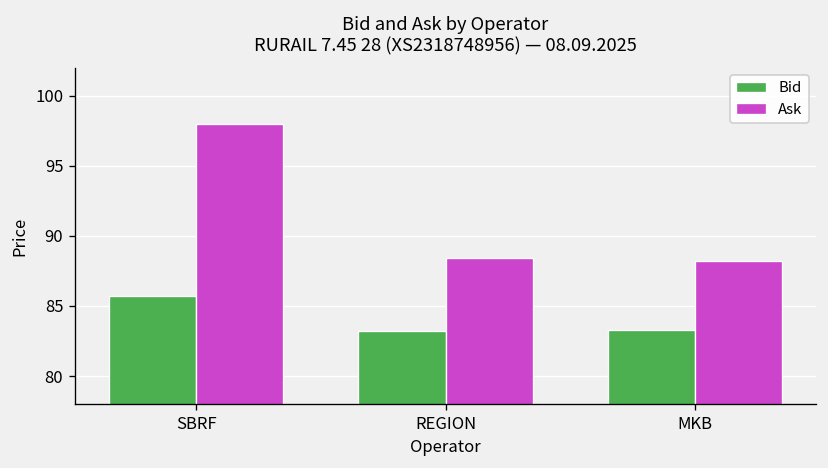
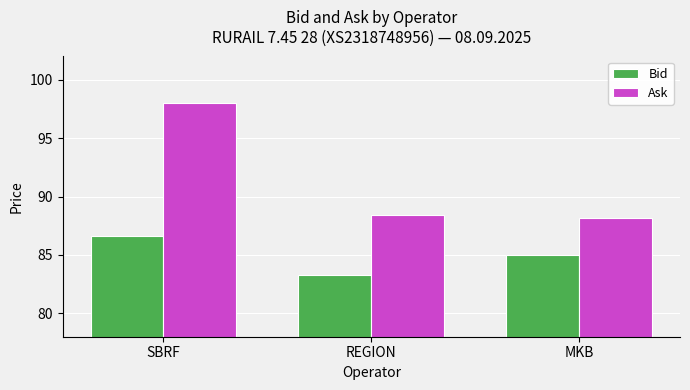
  {
    "Bid": {
-     "SBRF": 85.7,
+     "SBRF": 86.6,
      "REGION": 83.3,
-     "MKB": 83.3
+     "MKB": 85.0
    },
    "Ask": {
      "SBRF": 98.0,
      "REGION": 88.5,
      "MKB": 88.2
    }
  }
